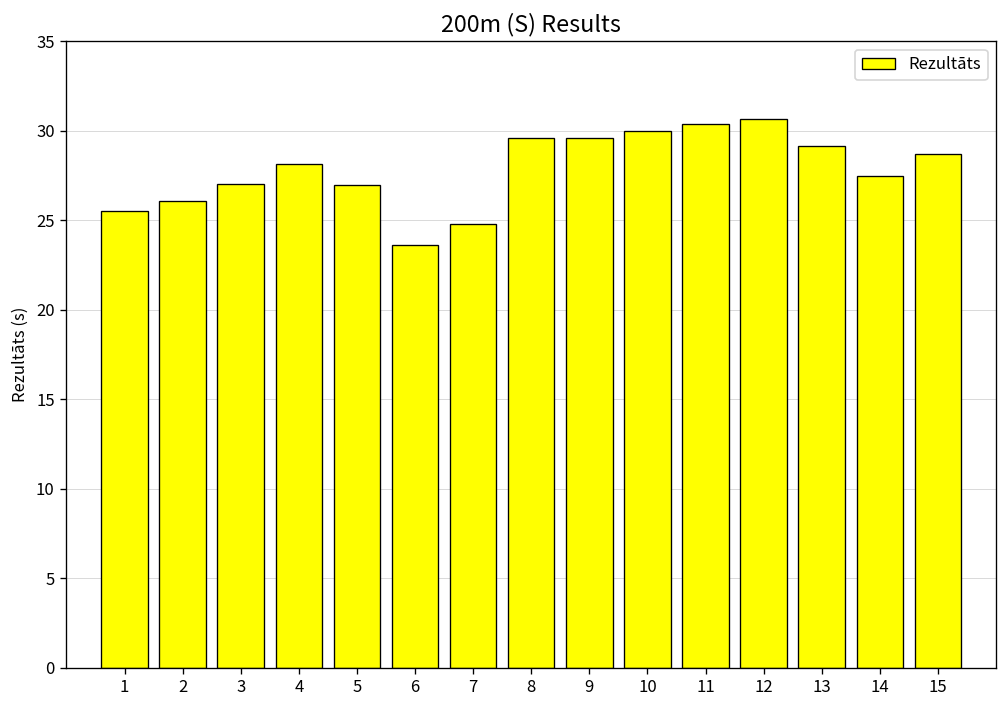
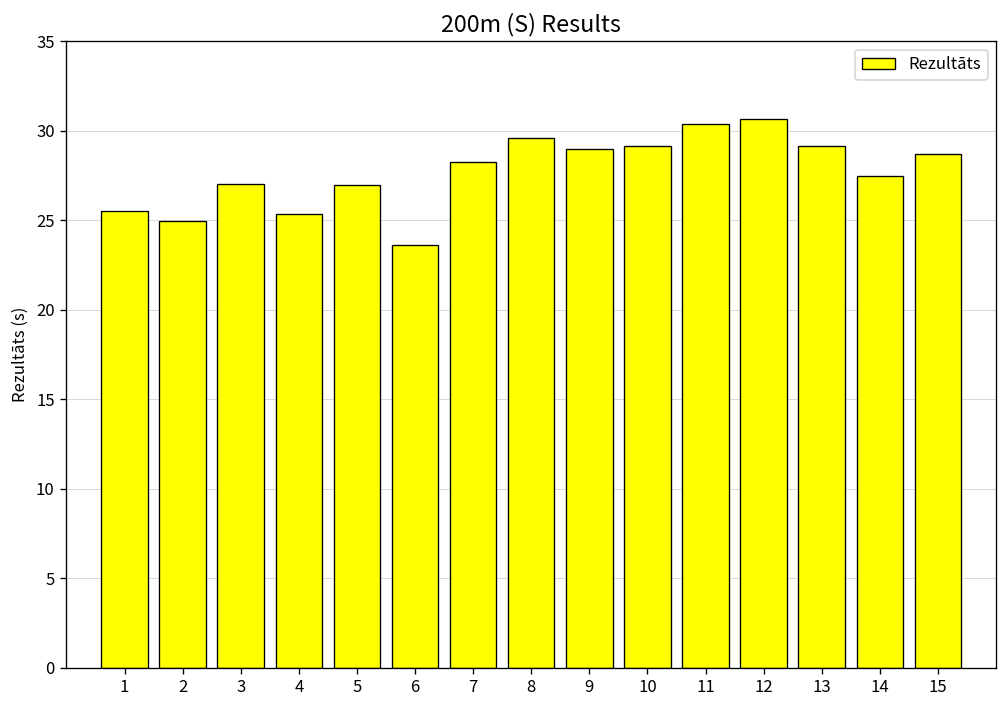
  {
    "1": 25.5,
-   "2": 26.1,
+   "2": 24.9,
    "3": 27.0,
-   "4": 28.1,
+   "4": 25.4,
    "5": 27.0,
    "6": 23.6,
-   "7": 24.8,
+   "7": 28.3,
    "8": 29.6,
-   "9": 29.6,
-   "10": 30.0,
+   "9": 29.0,
+   "10": 29.1,
    "11": 30.4,
    "12": 30.6,
    "13": 29.1,
    "14": 27.5,
    "15": 28.7
  }
